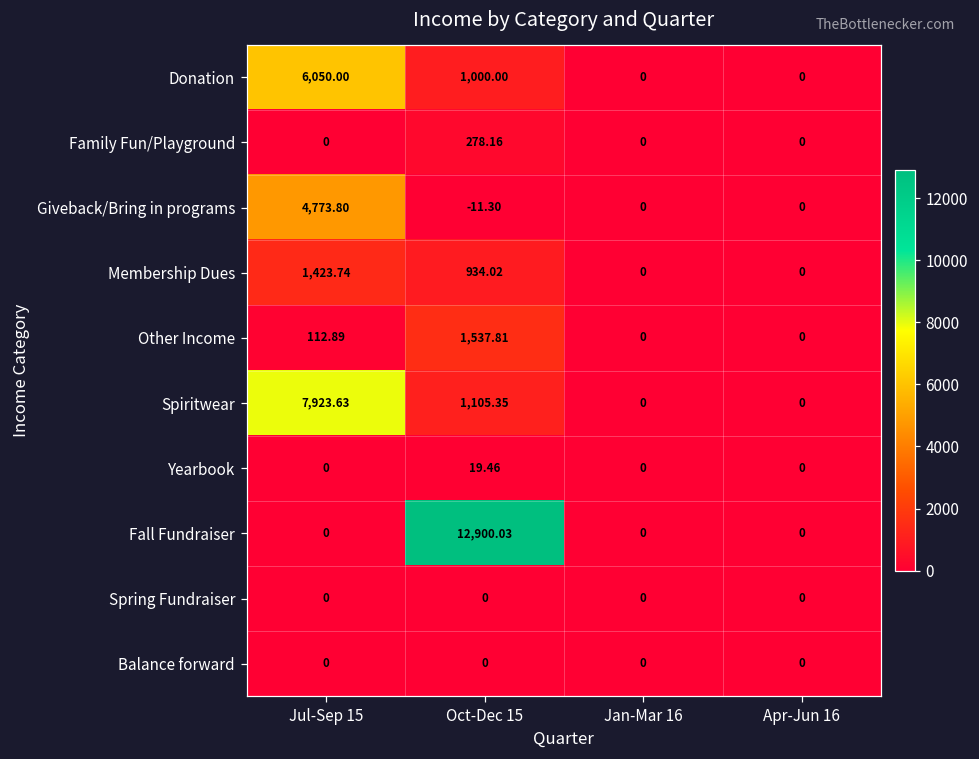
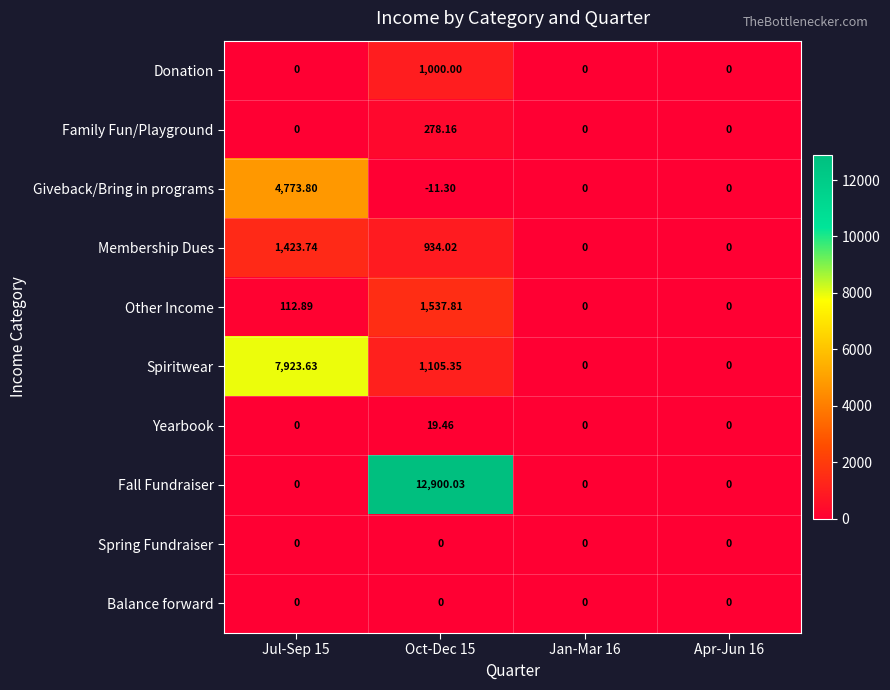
  {
    "Donation": {
-     "Jul-Sep 15": "6,050.00",
+     "Jul-Sep 15": "0",
      "Oct-Dec 15": "1,000.00",
      "Jan-Mar 16": "0",
      "Apr-Jun 16": "0"
    },
    "Family Fun/Playground": {
      "Jul-Sep 15": "0",
      "Oct-Dec 15": "278.16",
      "Jan-Mar 16": "0",
      "Apr-Jun 16": "0"
    },
    "Giveback/Bring in programs": {
      "Jul-Sep 15": "4,773.80",
      "Oct-Dec 15": "-11.30",
      "Jan-Mar 16": "0",
      "Apr-Jun 16": "0"
    },
    "Membership Dues": {
      "Jul-Sep 15": "1,423.74",
      "Oct-Dec 15": "934.02",
      "Jan-Mar 16": "0",
      "Apr-Jun 16": "0"
    },
    "Other Income": {
      "Jul-Sep 15": "112.89",
      "Oct-Dec 15": "1,537.81",
      "Jan-Mar 16": "0",
      "Apr-Jun 16": "0"
    },
    "Spiritwear": {
      "Jul-Sep 15": "7,923.63",
      "Oct-Dec 15": "1,105.35",
      "Jan-Mar 16": "0",
      "Apr-Jun 16": "0"
    },
    "Yearbook": {
      "Jul-Sep 15": "0",
      "Oct-Dec 15": "19.46",
      "Jan-Mar 16": "0",
      "Apr-Jun 16": "0"
    },
    "Fall Fundraiser": {
      "Jul-Sep 15": "0",
      "Oct-Dec 15": "12,900.03",
      "Jan-Mar 16": "0",
      "Apr-Jun 16": "0"
    },
    "Spring Fundraiser": {
      "Jul-Sep 15": "0",
      "Oct-Dec 15": "0",
      "Jan-Mar 16": "0",
      "Apr-Jun 16": "0"
    },
    "Balance forward": {
      "Jul-Sep 15": "0",
      "Oct-Dec 15": "0",
      "Jan-Mar 16": "0",
      "Apr-Jun 16": "0"
    }
  }
